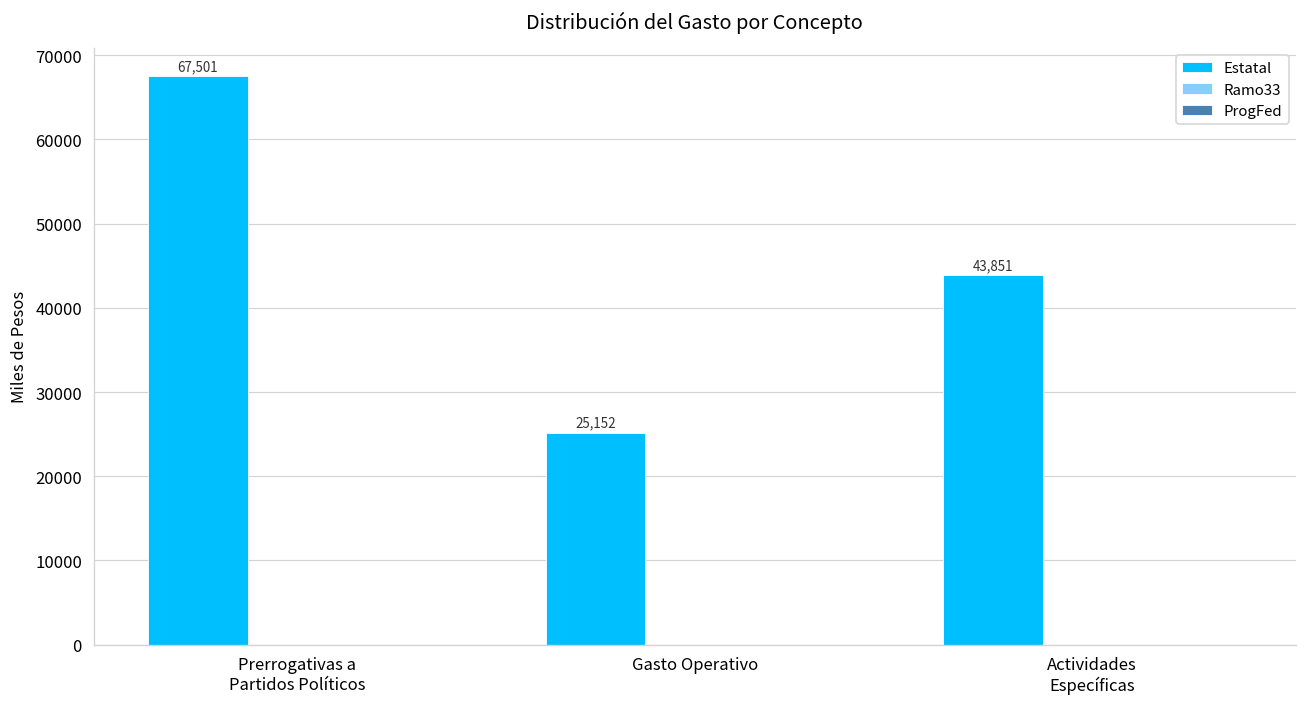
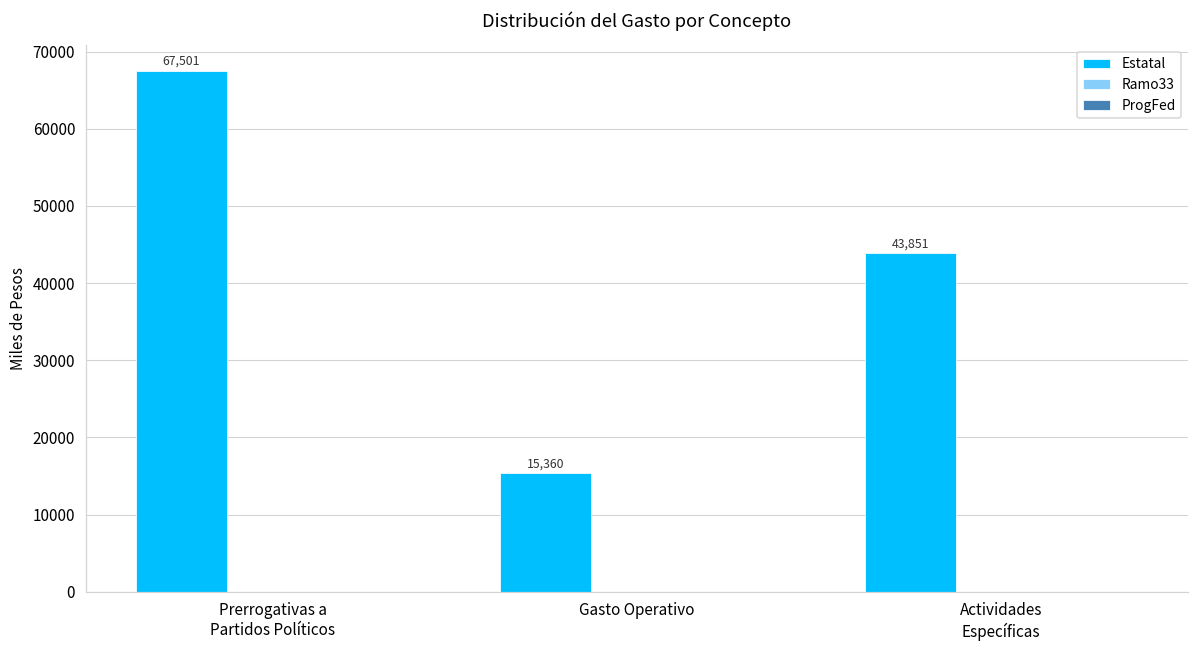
  {
    "Estatal": {
      "Prerrogativas a Partidos Políticos": "67,501",
-     "Gasto Operativo": "25,152",
+     "Gasto Operativo": "15,360",
      "Actividades Específicas": "43,851"
    },
    "Ramo33": {
      "Prerrogativas a Partidos Políticos": "0",
      "Gasto Operativo": "0",
      "Actividades Específicas": "0"
    },
    "ProgFed": {
      "Prerrogativas a Partidos Políticos": "0",
      "Gasto Operativo": "0",
      "Actividades Específicas": "0"
    }
  }
